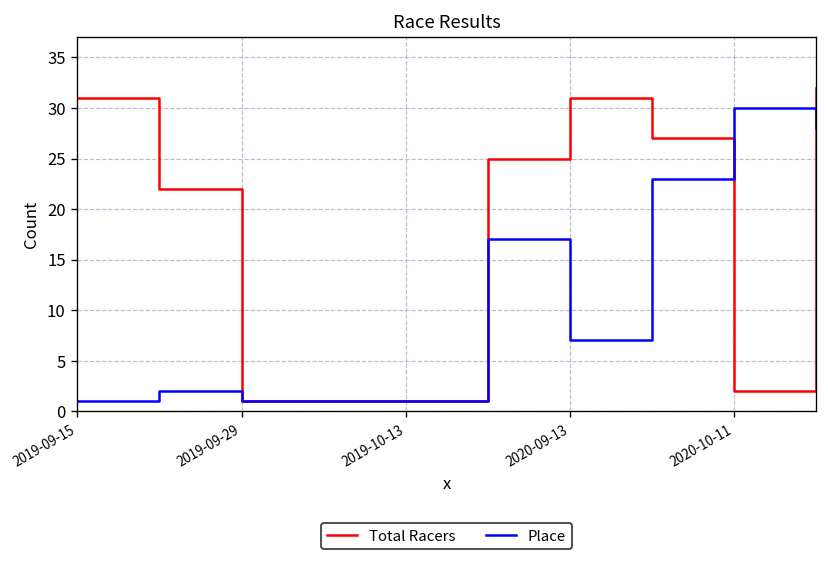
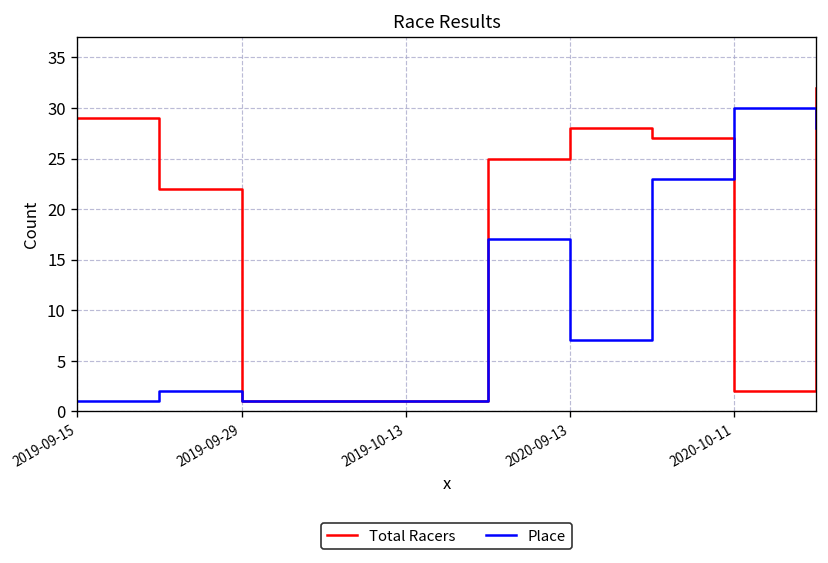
  {
    "Total Racers": {
-     "2019-09-15": 31,
-     "2020-09-13": 31,
+     "2019-09-15": 29,
+     "2020-09-13": 28,
      "2020-10-11": 2
    },
    "Place": {
      "2019-09-15": 1,
      "2020-09-13": 7,
      "2020-10-11": 30
    }
  }
